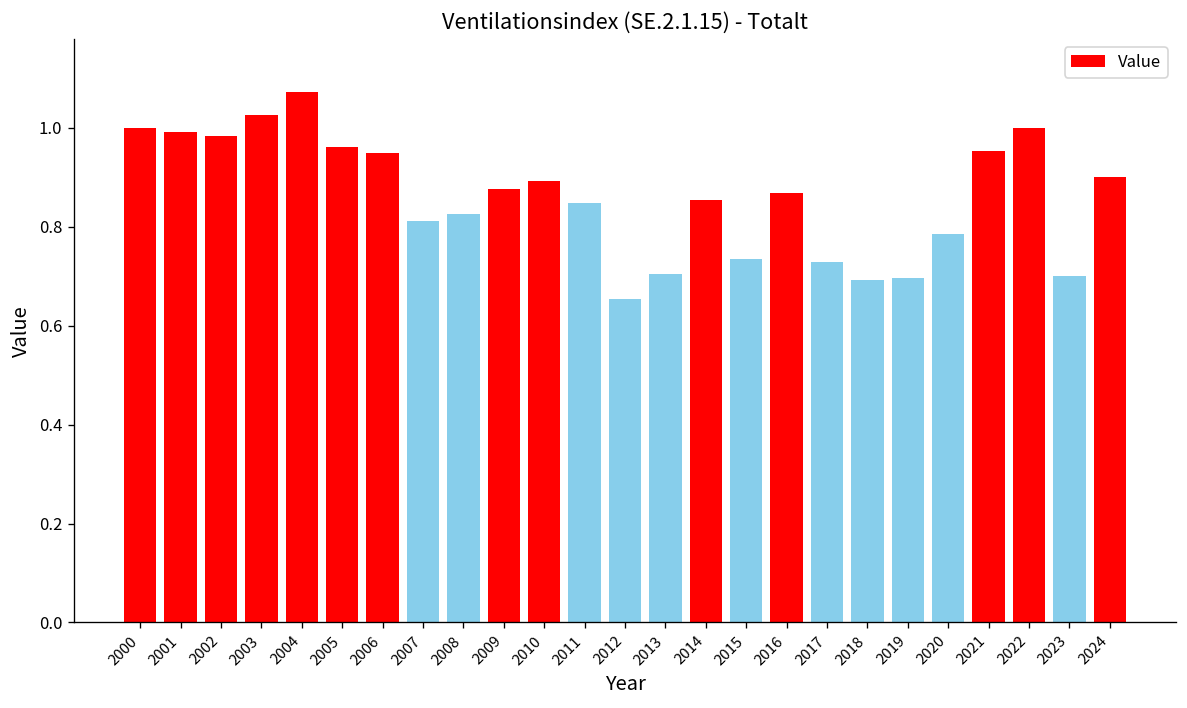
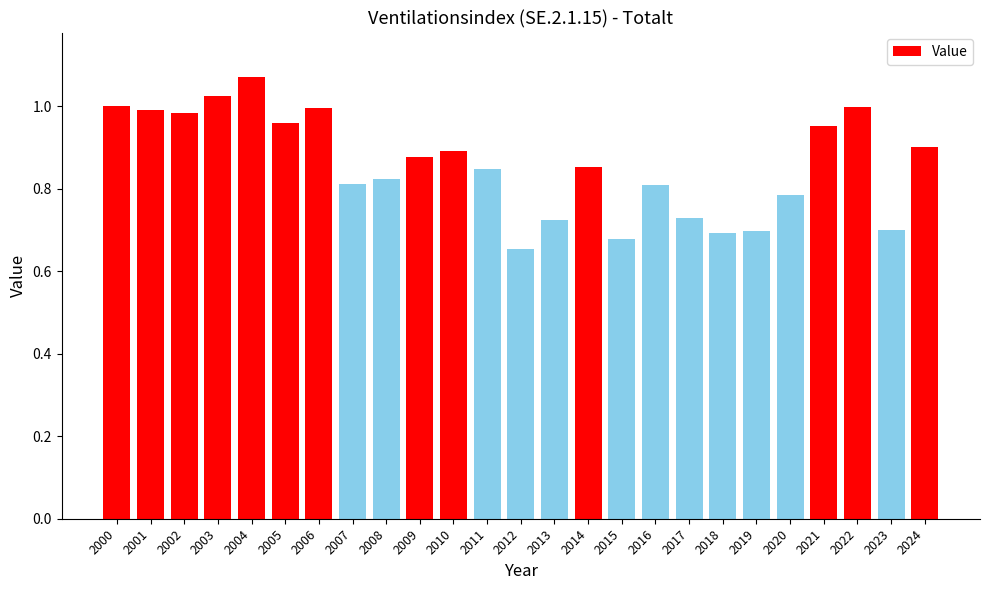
  {
    "2000": 1.00,
    "2001": 0.99,
    "2002": 0.98,
    "2003": 1.02,
    "2004": 1.07,
    "2005": 0.96,
-   "2006": 0.95,
+   "2006": 1.00,
    "2007": 0.81,
    "2008": 0.82,
    "2009": 0.88,
    "2010": 0.89,
    "2011": 0.85,
    "2012": 0.65,
-   "2013": 0.70,
+   "2013": 0.72,
    "2014": 0.85,
-   "2015": 0.73,
-   "2016": 0.87,
+   "2015": 0.68,
+   "2016": 0.81,
    "2017": 0.73,
    "2018": 0.69,
    "2019": 0.70,
    "2020": 0.78,
    "2021": 0.95,
    "2022": 1.00,
    "2023": 0.70,
    "2024": 0.90
  }
